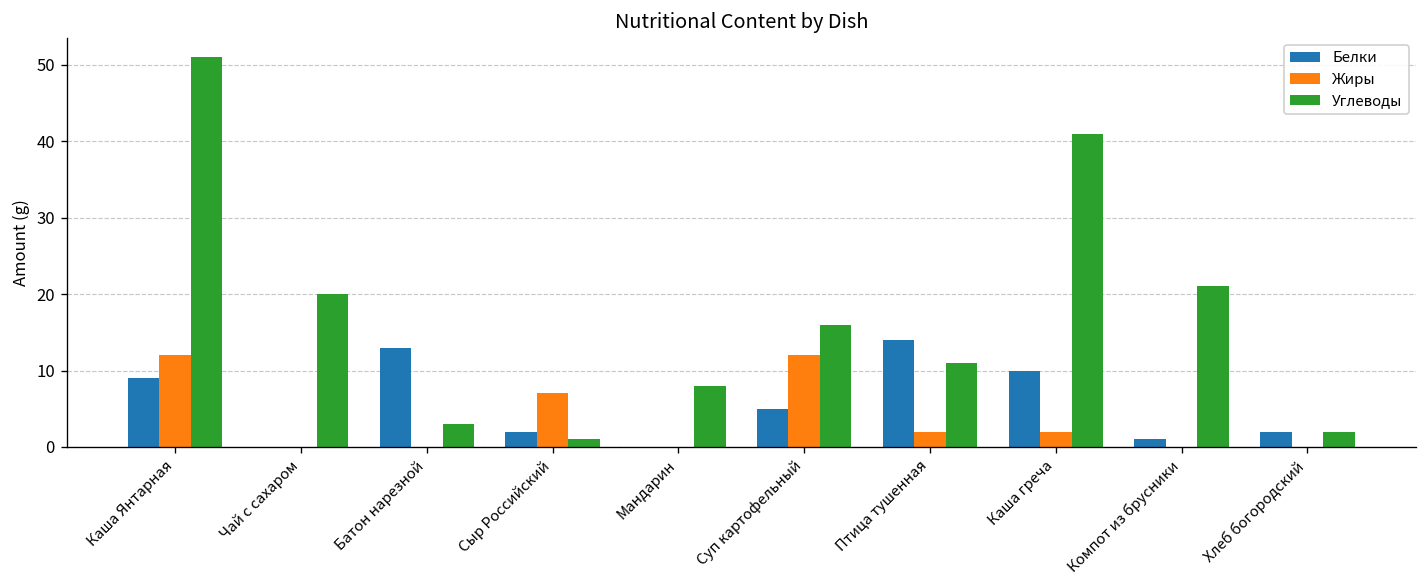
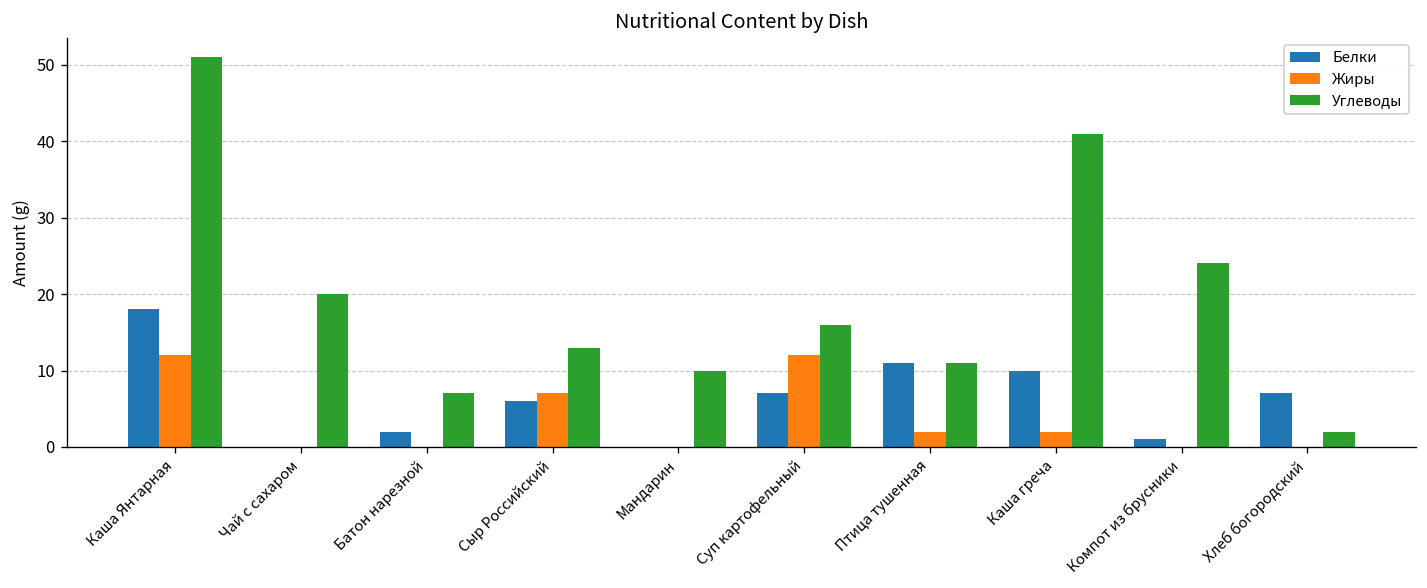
  {
    "Белки": {
-     "Каша Янтарная": 9,
+     "Каша Янтарная": 18,
      "Чай с сахаром": 0,
-     "Батон нарезной": 13,
-     "Сыр Российский": 2,
+     "Батон нарезной": 2,
+     "Сыр Российский": 6,
      "Мандарин": 0,
-     "Суп картофельный": 5,
-     "Птица тушенная": 14,
+     "Суп картофельный": 7,
+     "Птица тушенная": 11,
      "Каша греча": 10,
      "Компот из брусники": 1,
-     "Хлеб богородский": 2
+     "Хлеб богородский": 7
    },
    "Жиры": {
      "Каша Янтарная": 12,
      "Чай с сахаром": 0,
      "Батон нарезной": 0,
      "Сыр Российский": 7,
      "Мандарин": 0,
      "Суп картофельный": 12,
      "Птица тушенная": 2,
      "Каша греча": 2,
      "Компот из брусники": 0,
      "Хлеб богородский": 0
    },
    "Углеводы": {
      "Каша Янтарная": 51,
      "Чай с сахаром": 20,
-     "Батон нарезной": 3,
-     "Сыр Российский": 1,
-     "Мандарин": 8,
+     "Батон нарезной": 7,
+     "Сыр Российский": 13,
+     "Мандарин": 10,
      "Суп картофельный": 16,
      "Птица тушенная": 11,
      "Каша греча": 41,
-     "Компот из брусники": 21,
+     "Компот из брусники": 24,
      "Хлеб богородский": 2
    }
  }
